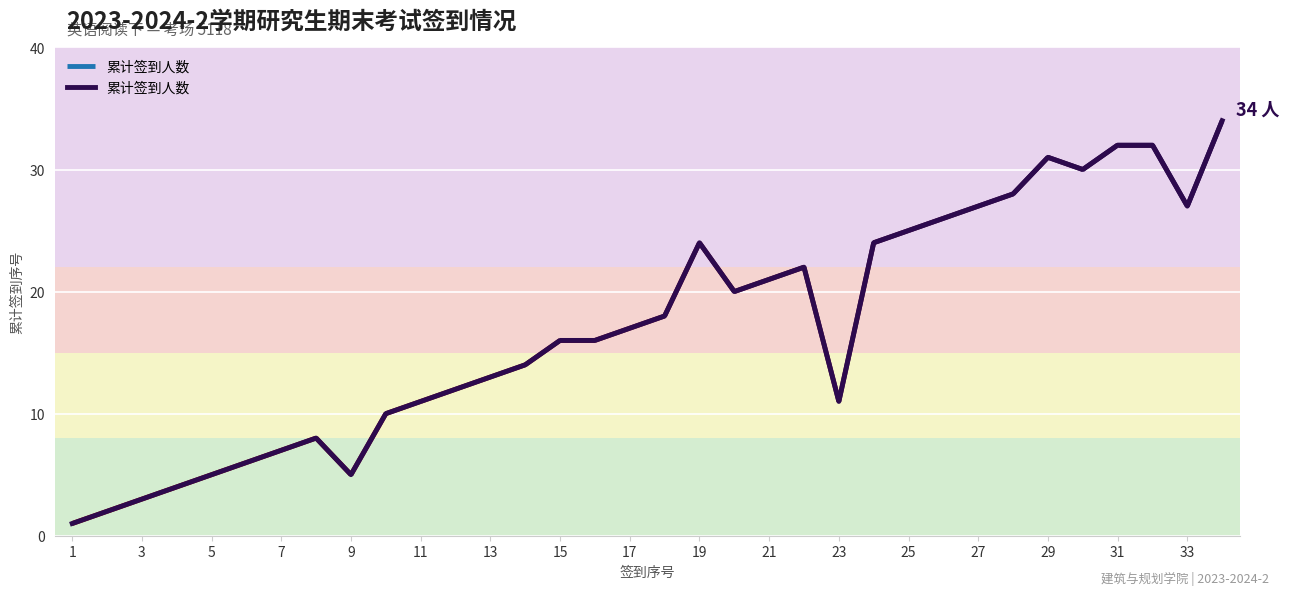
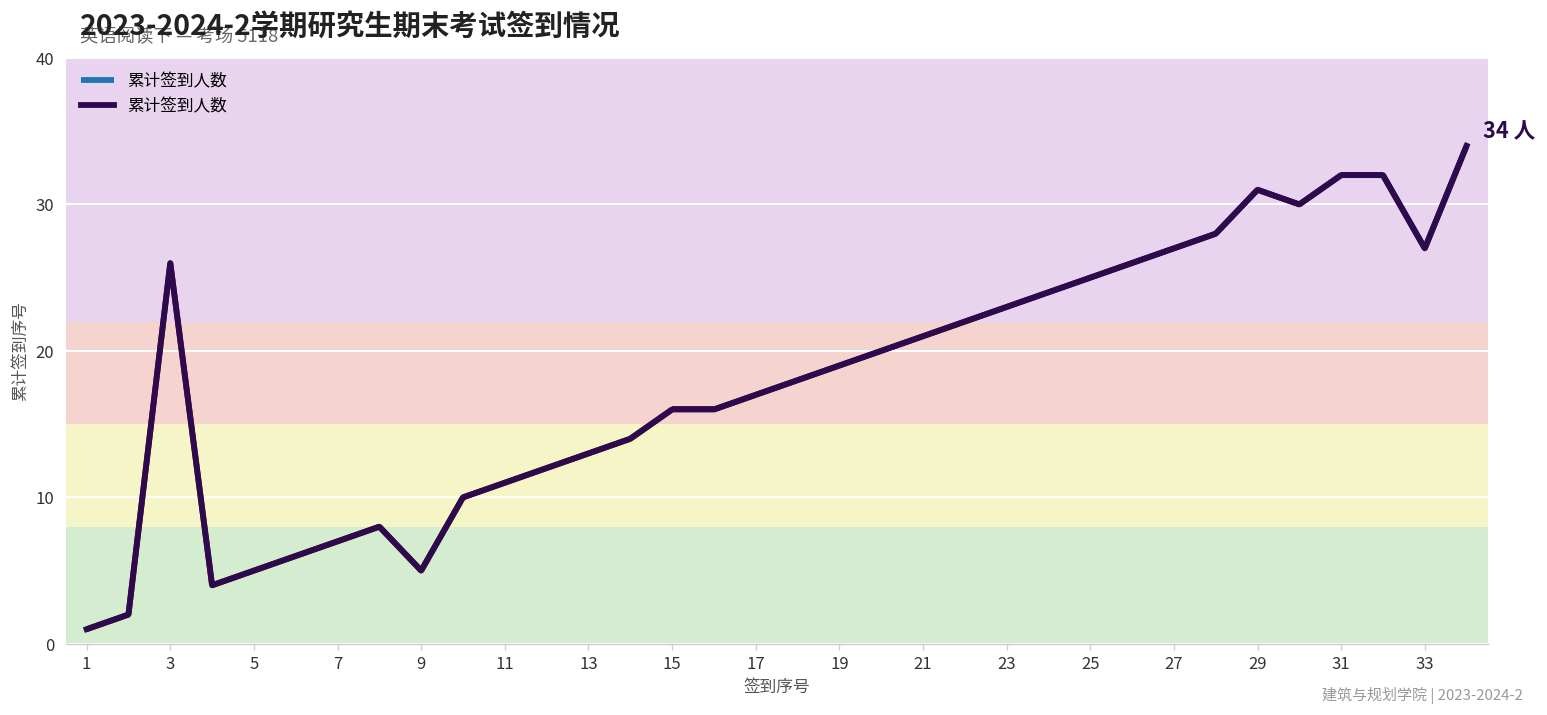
  {
    "1": 1,
-   "3": 3,
+   "3": 26,
    "5": 5,
    "7": 7,
    "9": 5,
    "11": 11,
    "13": 13,
    "15": 16,
    "17": 17,
-   "19": 24,
+   "19": 19,
    "21": 21,
-   "23": 11,
+   "23": 23,
    "25": 25,
    "27": 27,
    "29": 31,
    "31": 32,
    "33": 27
  }
